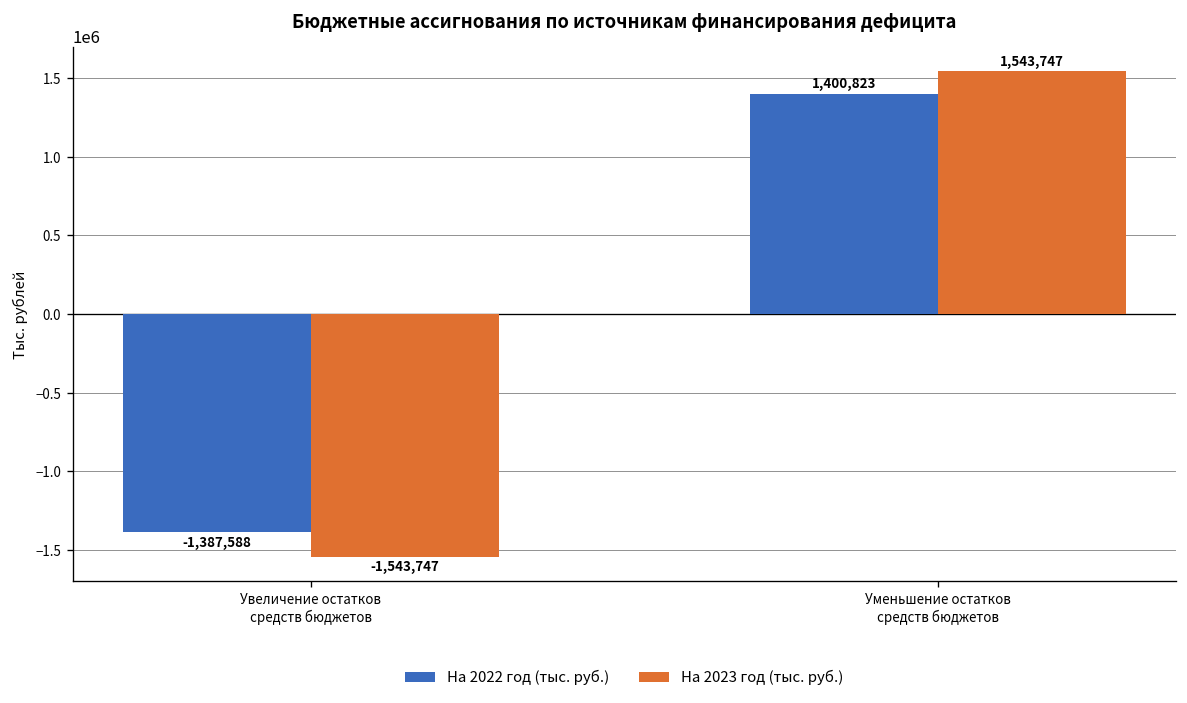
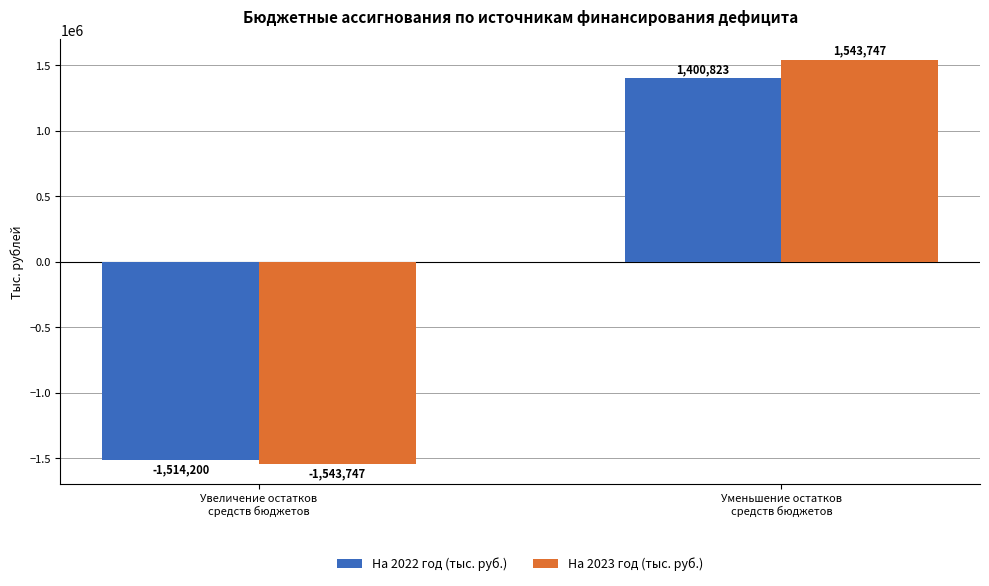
  {
    "На 2022 год (тыс. руб.)": {
-     "Увеличение остатков средств бюджетов": "-1,387,588",
+     "Увеличение остатков средств бюджетов": "-1,514,200",
      "Уменьшение остатков средств бюджетов": "1,400,823"
    },
    "На 2023 год (тыс. руб.)": {
      "Увеличение остатков средств бюджетов": "-1,543,747",
      "Уменьшение остатков средств бюджетов": "1,543,747"
    }
  }
